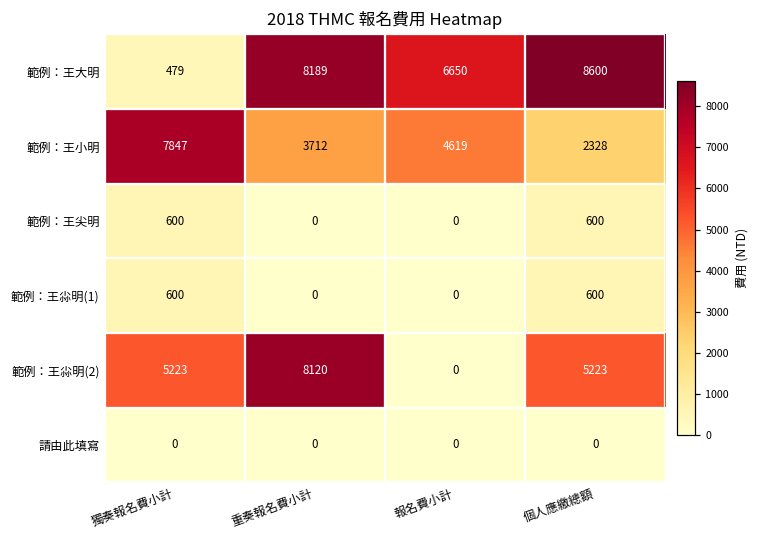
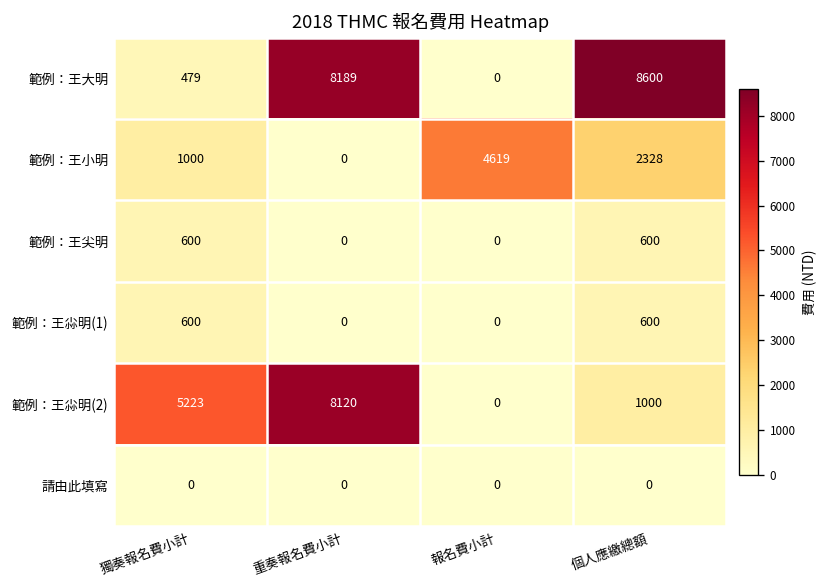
  {
    "範例：王大明": {
      "獨奏報名費小計": 479,
      "重奏報名費小計": 8189,
-     "報名費小計": 6650,
+     "報名費小計": 0,
      "個人應繳總額": 8600
    },
    "範例：王小明": {
-     "獨奏報名費小計": 7847,
-     "重奏報名費小計": 3712,
+     "獨奏報名費小計": 1000,
+     "重奏報名費小計": 0,
      "報名費小計": 4619,
      "個人應繳總額": 2328
    },
    "範例：王尖明": {
      "獨奏報名費小計": 600,
      "重奏報名費小計": 0,
      "報名費小計": 0,
      "個人應繳總額": 600
    },
    "範例：王尛明(1)": {
      "獨奏報名費小計": 600,
      "重奏報名費小計": 0,
      "報名費小計": 0,
      "個人應繳總額": 600
    },
    "範例：王尛明(2)": {
      "獨奏報名費小計": 5223,
      "重奏報名費小計": 8120,
      "報名費小計": 0,
-     "個人應繳總額": 5223
+     "個人應繳總額": 1000
    },
    "請由此填寫": {
      "獨奏報名費小計": 0,
      "重奏報名費小計": 0,
      "報名費小計": 0,
      "個人應繳總額": 0
    }
  }
